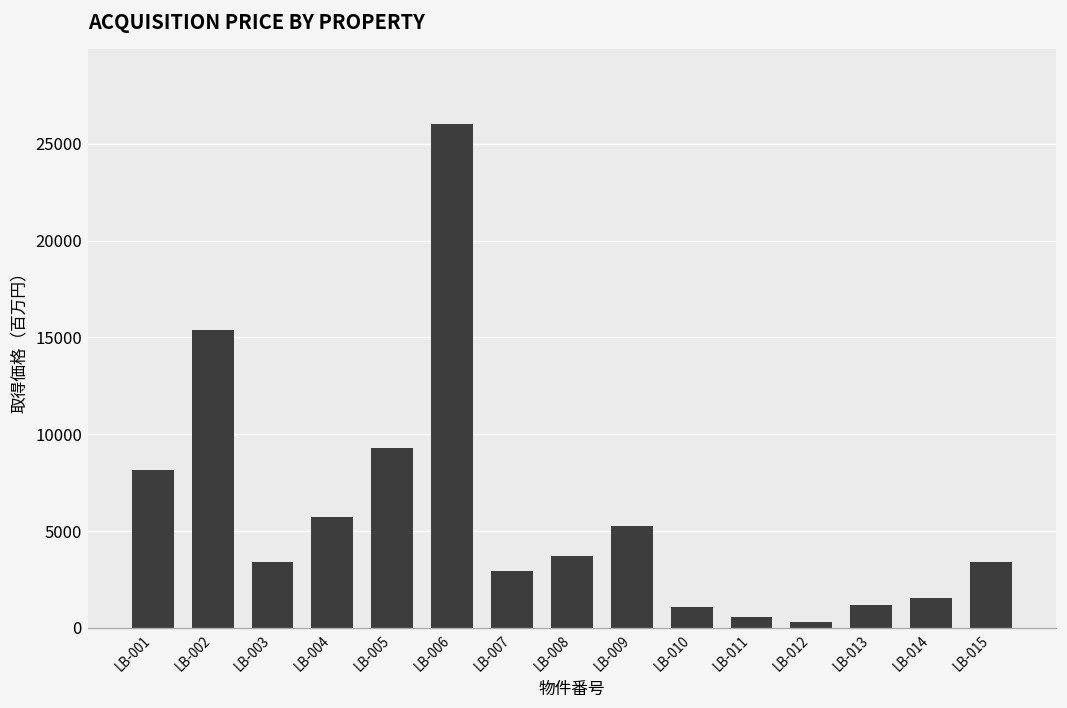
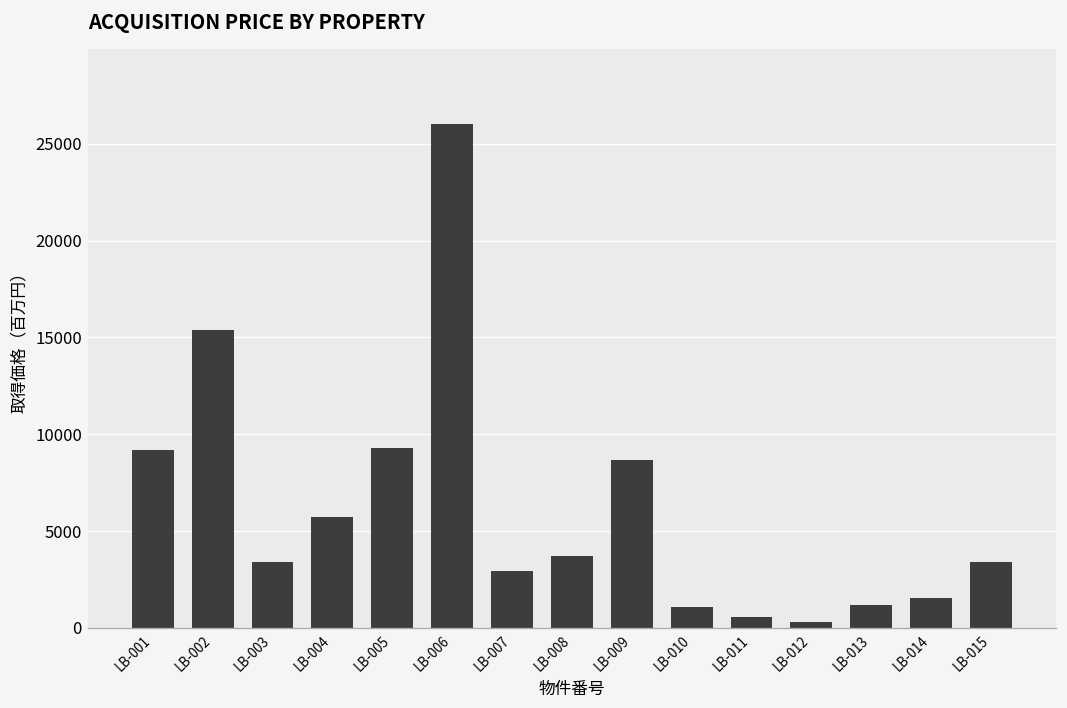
  {
-   "LB-001": 8200,
+   "LB-001": 9200,
    "LB-002": 15400,
    "LB-003": 3400,
    "LB-004": 5700,
    "LB-005": 9300,
    "LB-006": 26000,
    "LB-007": 3000,
    "LB-008": 3700,
-   "LB-009": 5200,
+   "LB-009": 8700,
    "LB-010": 1100,
    "LB-011": 600,
    "LB-012": 300,
    "LB-013": 1200,
    "LB-014": 1500,
    "LB-015": 3400
  }
